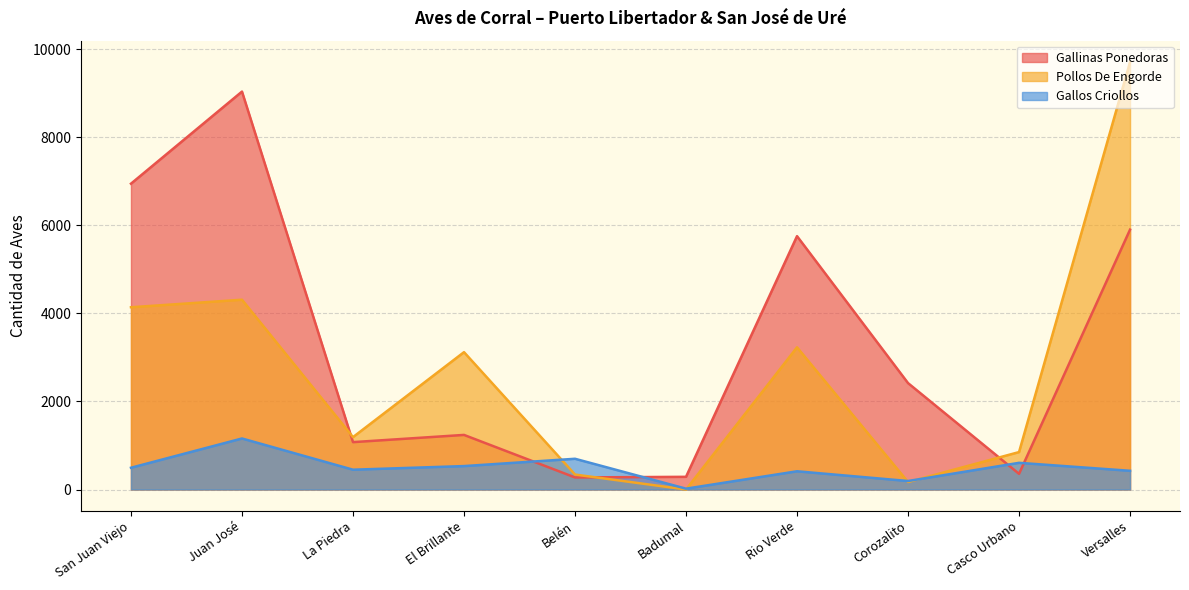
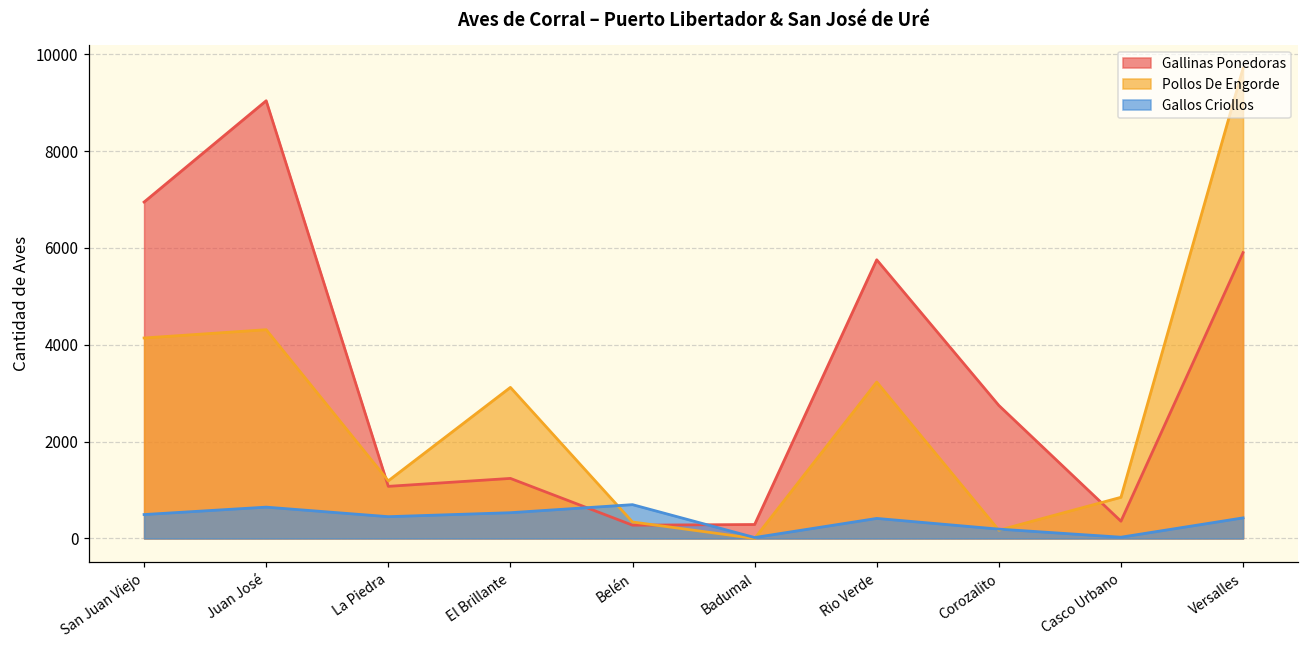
  {
    "Gallinas Ponedoras": {
      "San Juan Viejo": 6900,
      "Juan José": 9000,
      "La Piedra": 1100,
      "El Brillante": 1200,
      "Belén": 300,
      "Badumal": 300,
      "Rio Verde": 5800,
-     "Corozalito": 2400,
+     "Corozalito": 2700,
      "Casco Urbano": 400,
      "Versalles": 5900
    },
    "Pollos De Engorde": {
      "San Juan Viejo": 4100,
      "Juan José": 4300,
      "La Piedra": 1200,
      "El Brillante": 3100,
      "Belén": 300,
      "Rio Verde": 3200,
      "Casco Urbano": 900
    },
    "Gallos Criollos": {
      "San Juan Viejo": 500,
-     "Juan José": 1200,
+     "Juan José": 600,
      "La Piedra": 500,
      "El Brillante": 500,
      "Belén": 700,
      "Rio Verde": 400,
-     "Casco Urbano": 600,
+     "Casco Urbano": 0,
      "Versalles": 400
    }
  }
